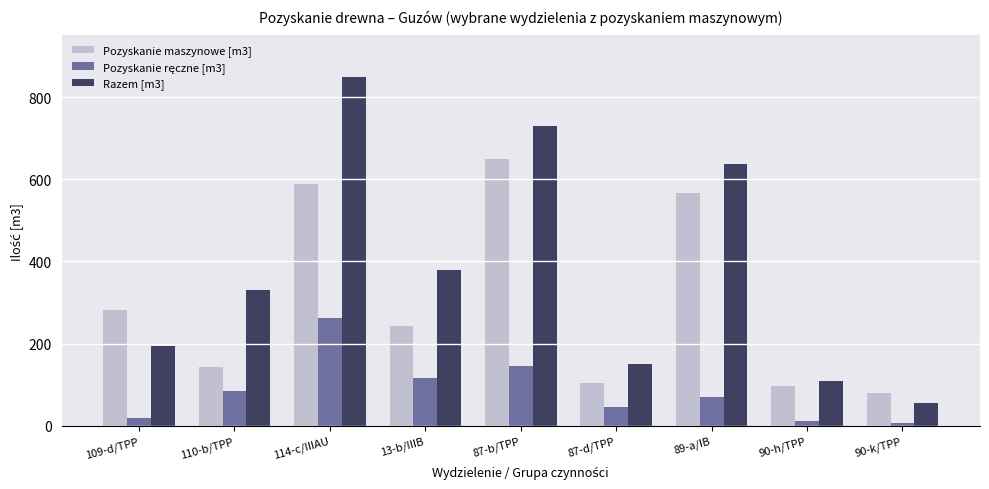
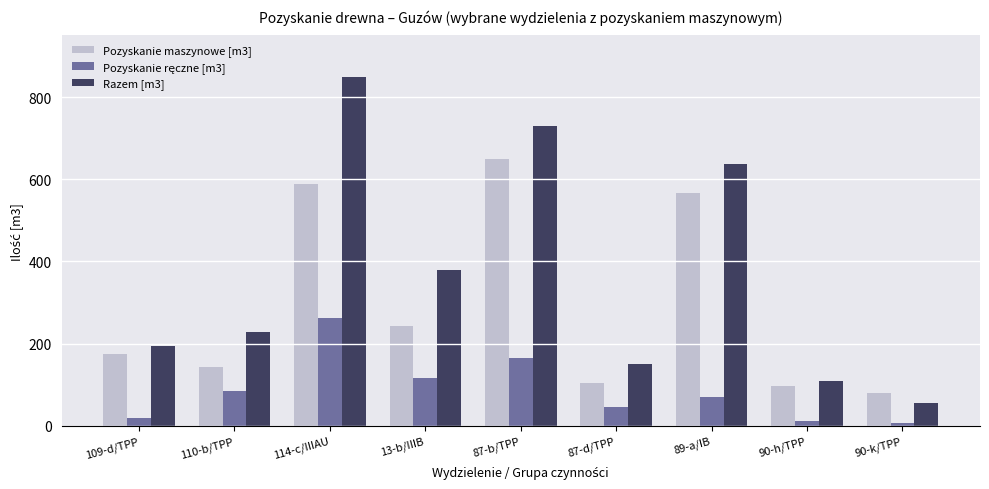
  {
    "Pozyskanie maszynowe [m3]": {
-     "109-d/TPP": 280,
+     "109-d/TPP": 180,
      "110-b/TPP": 140,
      "114-c/IIIAU": 590,
      "13-b/IIIB": 240,
      "87-b/TPP": 650,
      "87-d/TPP": 110,
      "89-a/IB": 570,
      "90-h/TPP": 100,
      "90-k/TPP": 80
    },
    "Pozyskanie ręczne [m3]": {
      "109-d/TPP": 20,
      "110-b/TPP": 80,
      "114-c/IIIAU": 260,
      "13-b/IIIB": 120,
-     "87-b/TPP": 150,
+     "87-b/TPP": 170,
      "87-d/TPP": 50,
      "89-a/IB": 70,
      "90-h/TPP": 10
    },
    "Razem [m3]": {
      "109-d/TPP": 190,
-     "110-b/TPP": 330,
+     "110-b/TPP": 230,
      "114-c/IIIAU": 850,
      "13-b/IIIB": 380,
      "87-b/TPP": 730,
      "87-d/TPP": 150,
      "89-a/IB": 640,
      "90-h/TPP": 110,
      "90-k/TPP": 60
    }
  }
